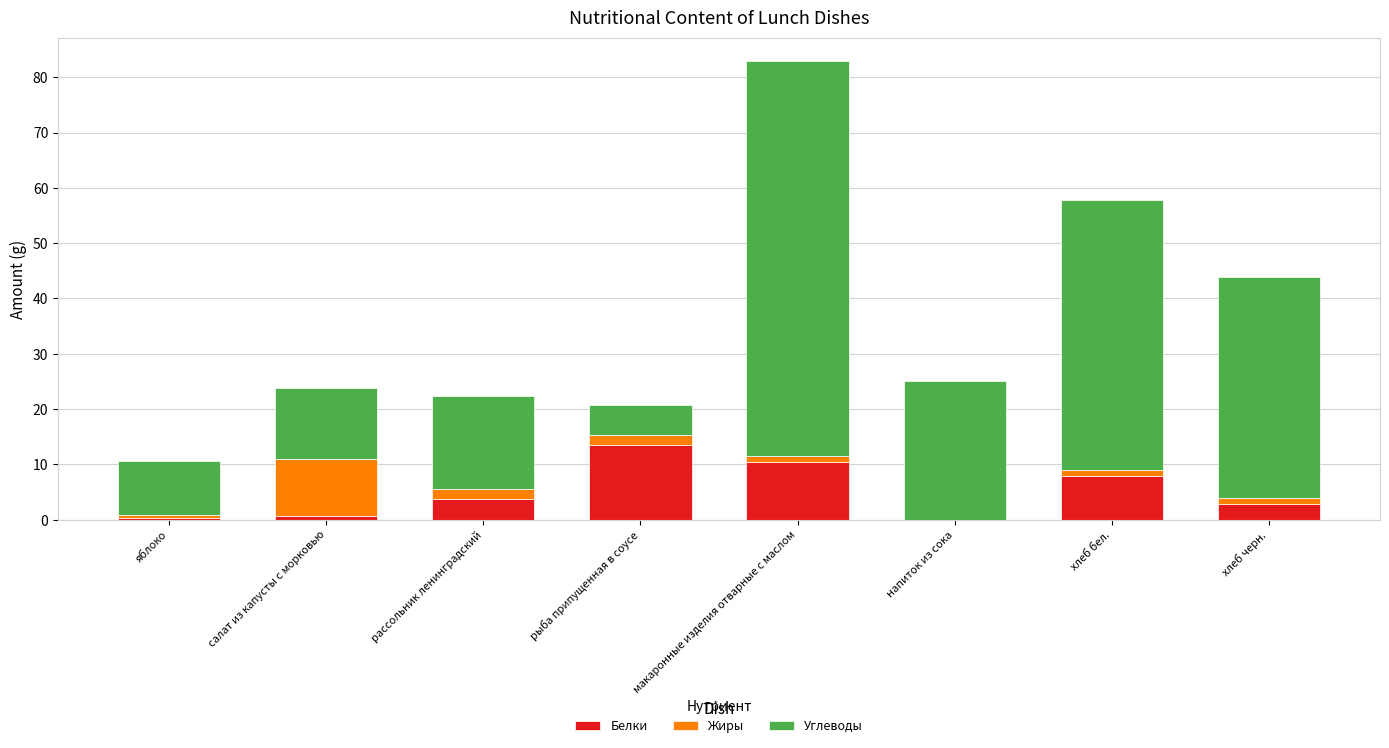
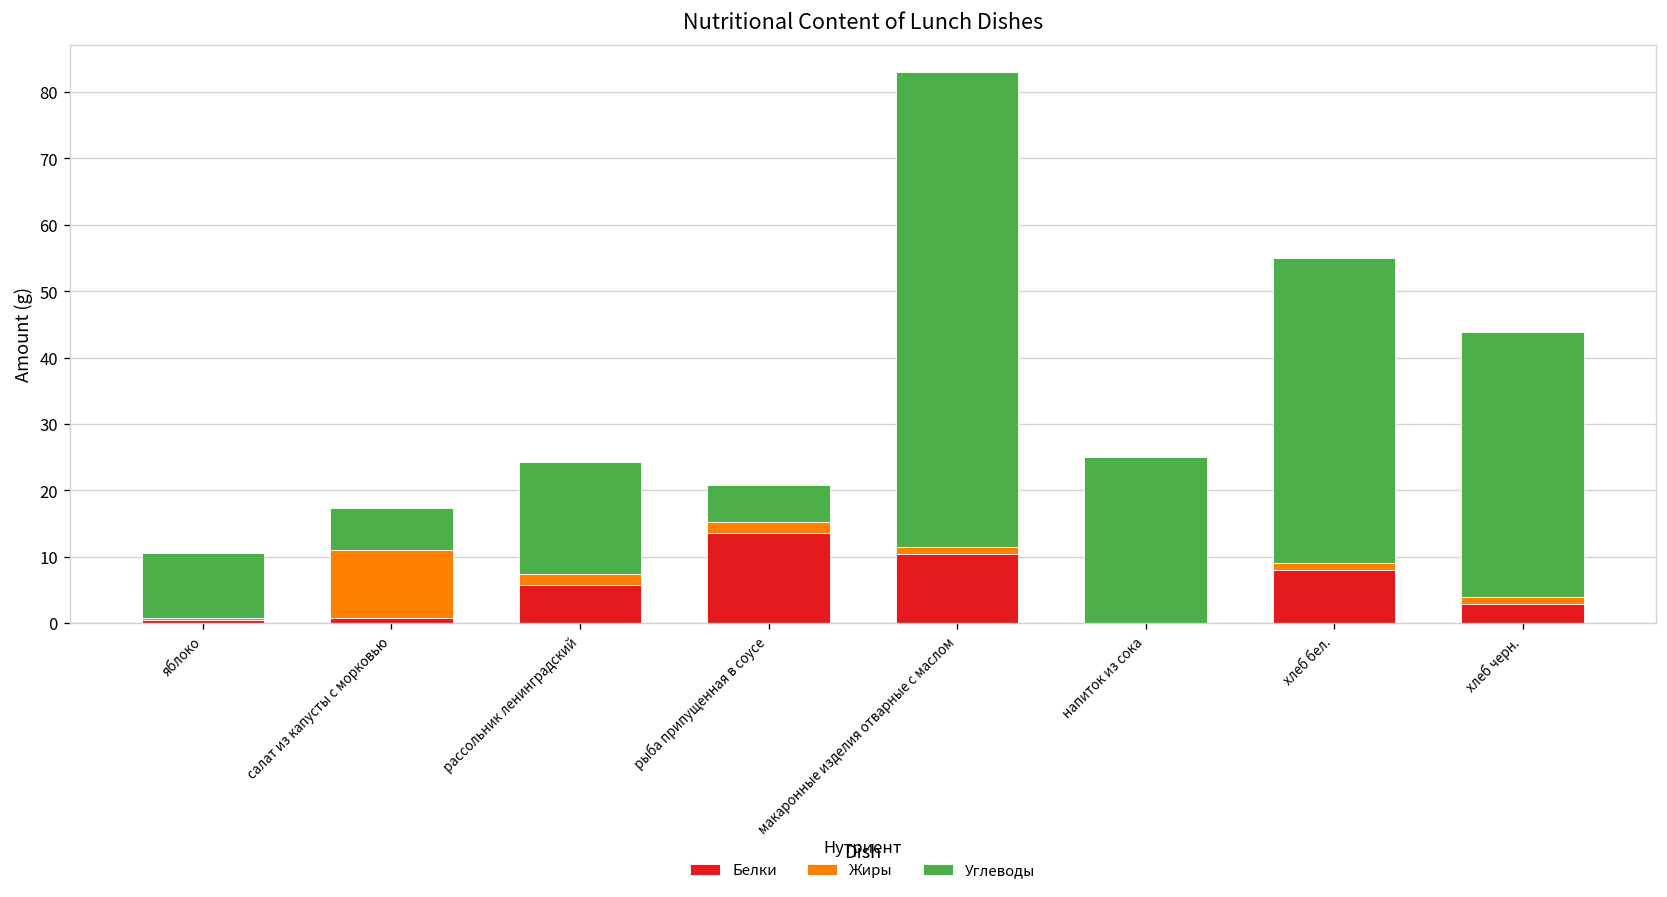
  {
    "Белки": {
      "салат из капусты с морковью": 1,
-     "рассольник ленинградский": 4,
+     "рассольник ленинградский": 6,
      "рыба припущенная в соусе": 14,
      "макаронные изделия отварные с маслом": 10,
      "напиток из сока": 0,
      "хлеб бел.": 8,
      "хлеб черн.": 3
    },
    "Жиры": {
      "салат из капусты с морковью": 10,
      "рассольник ленинградский": 2,
      "рыба припущенная в соусе": 2,
      "макаронные изделия отварные с маслом": 1,
      "напиток из сока": 0,
      "хлеб бел.": 1,
      "хлеб черн.": 1
    },
    "Углеводы": {
      "яблоко": 10,
-     "салат из капусты с морковью": 13,
+     "салат из капусты с морковью": 6,
      "рассольник ленинградский": 17,
      "рыба припущенная в соусе": 6,
      "макаронные изделия отварные с маслом": 72,
      "напиток из сока": 25,
-     "хлеб бел.": 49,
+     "хлеб бел.": 46,
      "хлеб черн.": 40
    }
  }
